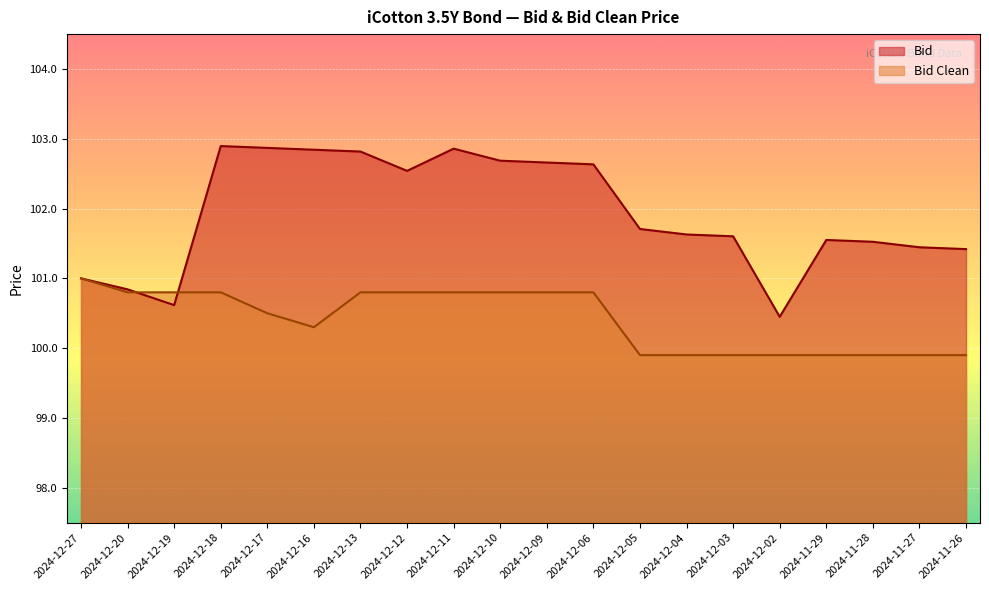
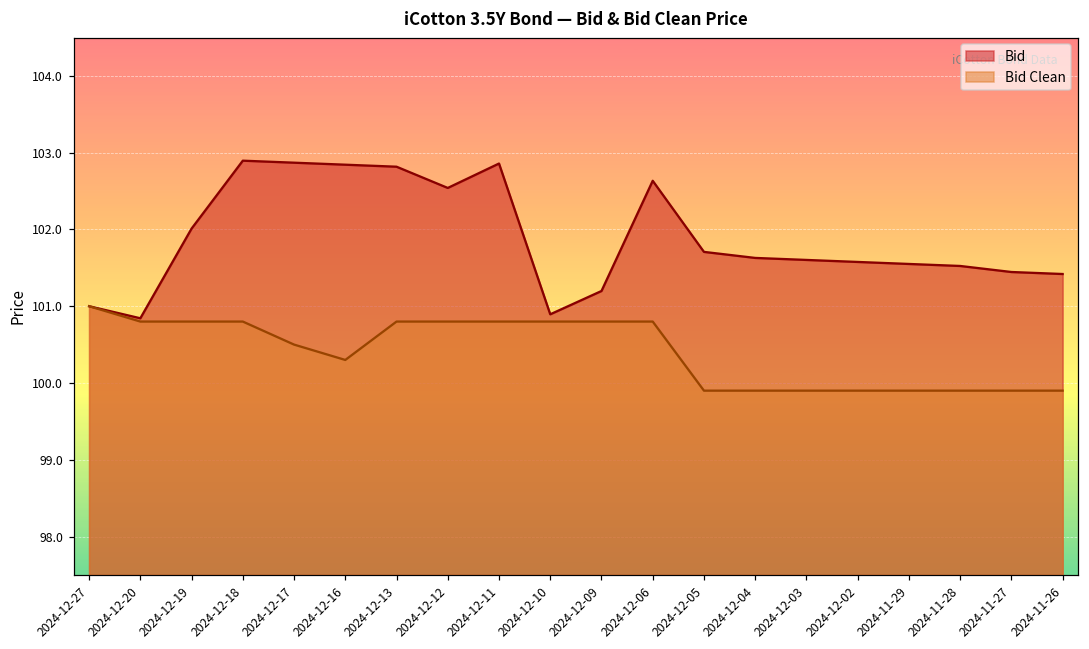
  {
    "Bid": {
      "2024-12-20": 100.8,
-     "2024-12-19": 100.6,
+     "2024-12-19": 102.0,
      "2024-12-18": 102.9,
      "2024-12-17": 102.9,
      "2024-12-16": 102.8,
      "2024-12-13": 102.8,
      "2024-12-12": 102.5,
      "2024-12-11": 102.9,
-     "2024-12-10": 102.7,
-     "2024-12-09": 102.7,
+     "2024-12-10": 100.9,
+     "2024-12-09": 101.2,
      "2024-12-06": 102.6,
      "2024-12-05": 101.7,
      "2024-12-04": 101.6,
      "2024-12-03": 101.6,
-     "2024-12-02": 100.4,
+     "2024-12-02": 101.6,
      "2024-11-29": 101.6,
      "2024-11-28": 101.5,
      "2024-11-27": 101.4,
      "2024-11-26": 101.4
    },
    "Bid Clean": {
      "2024-12-20": 100.8,
      "2024-12-19": 100.8,
      "2024-12-18": 100.8,
      "2024-12-17": 100.5,
      "2024-12-16": 100.3,
      "2024-12-13": 100.8,
      "2024-12-12": 100.8,
      "2024-12-11": 100.8,
      "2024-12-10": 100.8,
      "2024-12-09": 100.8,
      "2024-12-06": 100.8,
      "2024-12-05": 99.9,
      "2024-12-04": 99.9,
      "2024-12-03": 99.9,
      "2024-12-02": 99.9,
      "2024-11-29": 99.9,
      "2024-11-28": 99.9,
      "2024-11-27": 99.9,
      "2024-11-26": 99.9
    }
  }
